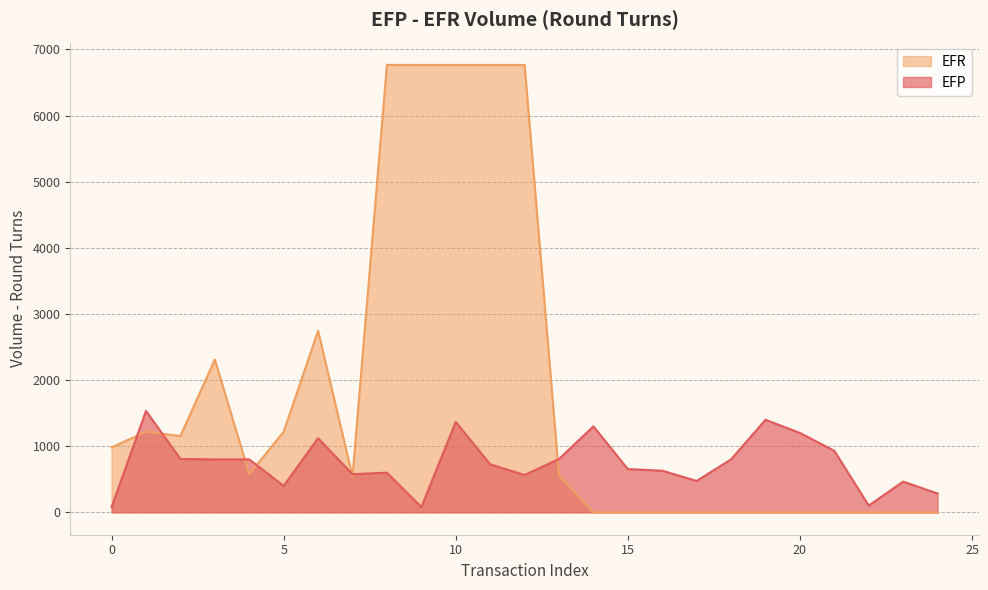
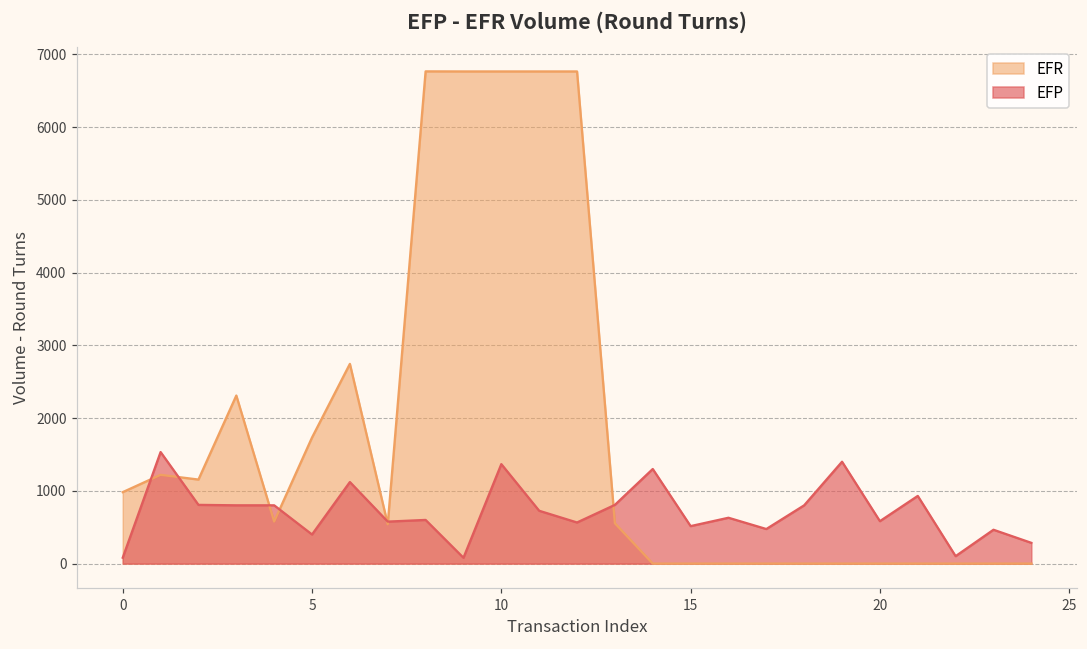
  {
    "EFR": {
      "0": 1000,
-     "5": 1200,
+     "5": 1700,
      "10": 6800,
      "15": 0,
      "20": 0
    },
    "EFP": {
      "0": 100,
      "5": 400,
      "10": 1400,
-     "15": 700,
-     "20": 1200
+     "15": 500,
+     "20": 600
    }
  }
